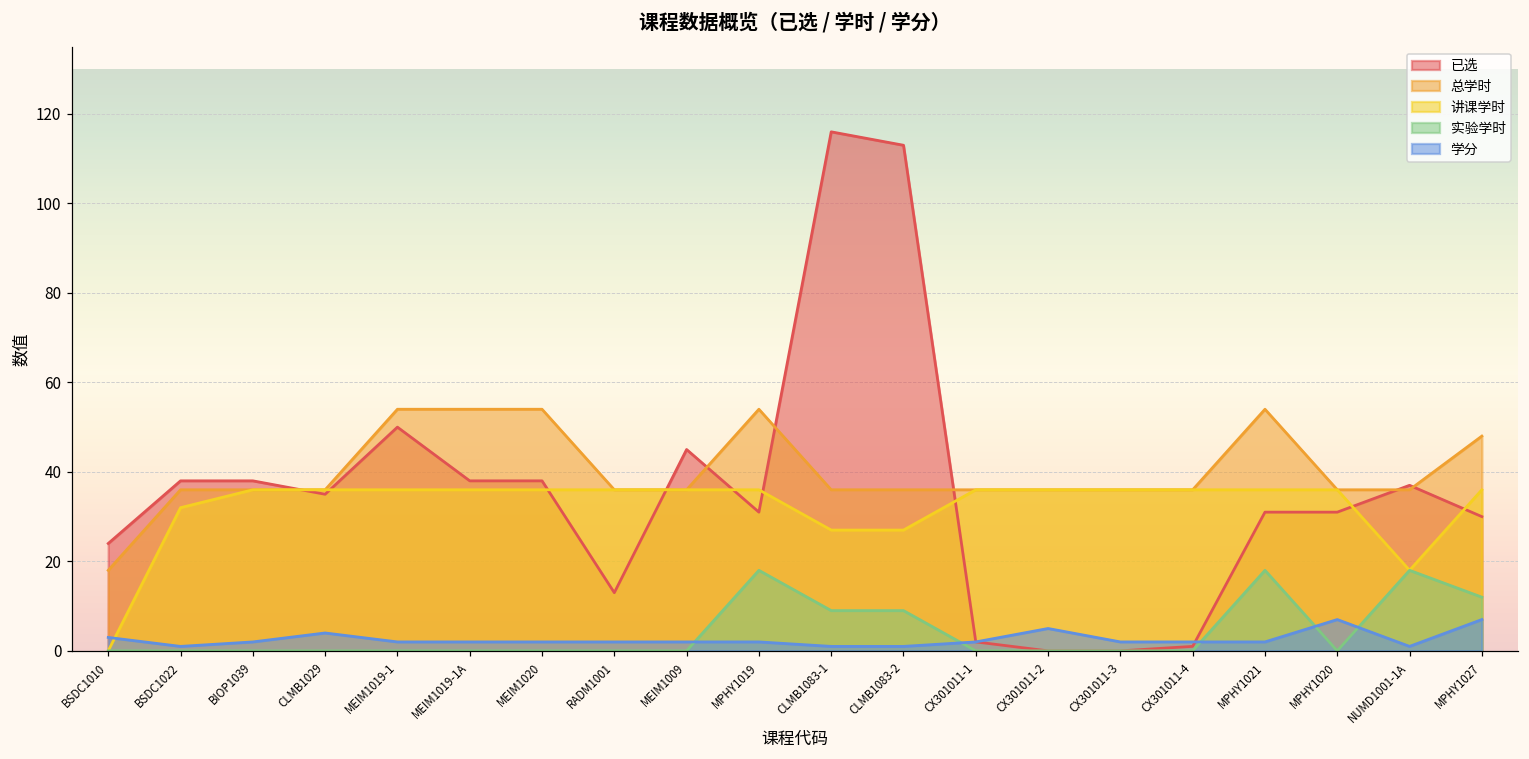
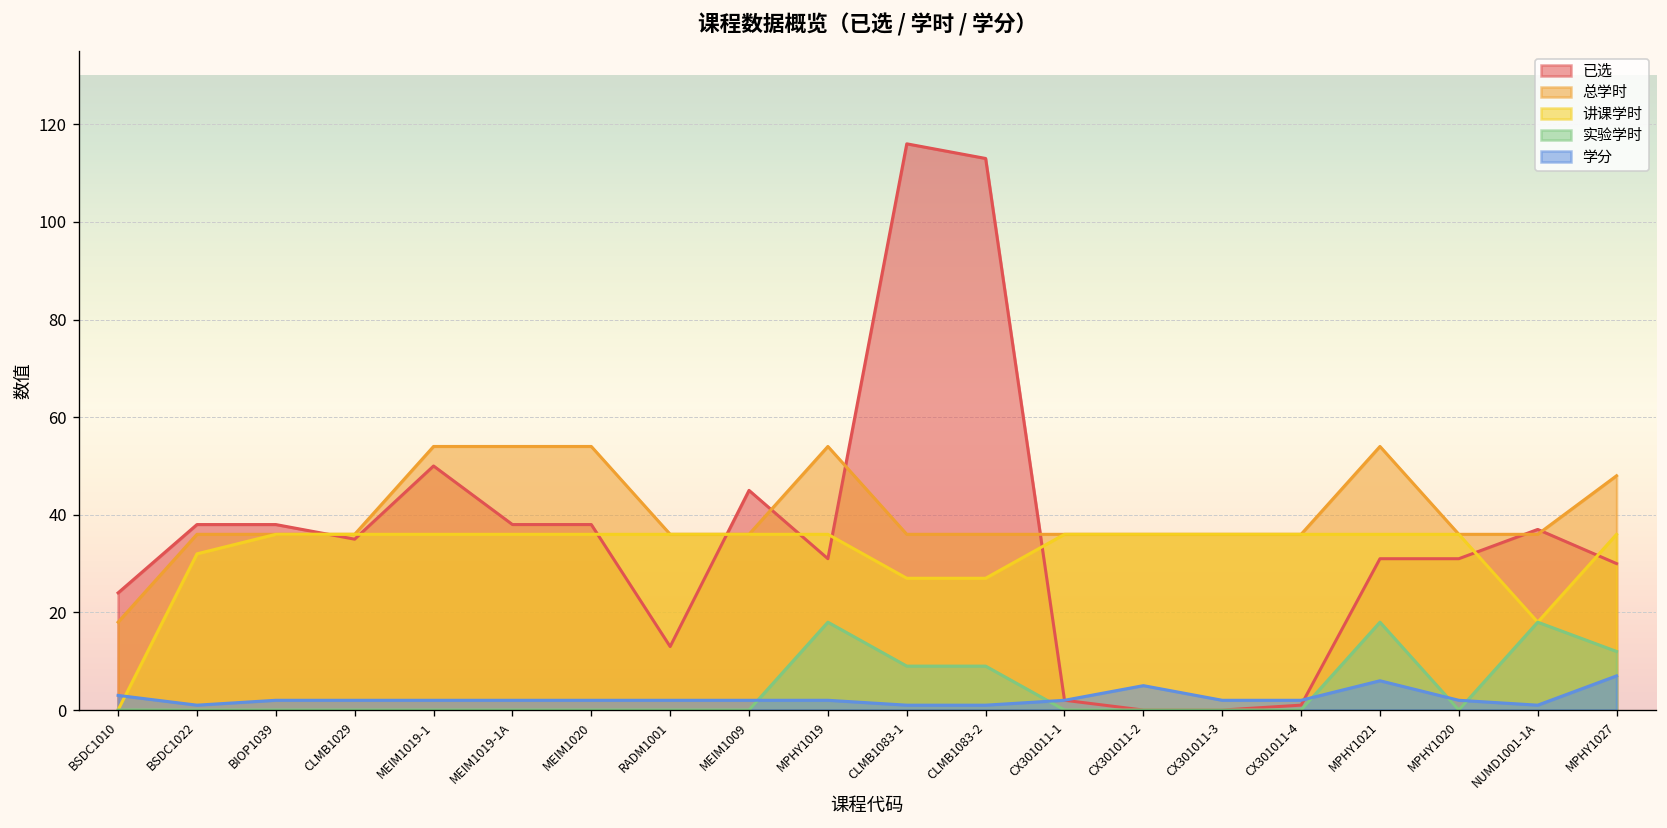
  {
    "已选": {
      "BSDC1010": 24,
      "BSDC1022": 38,
      "BIOP1039": 38,
      "CLMB1029": 35,
      "MEIM1019-1": 50,
      "MEIM1019-1A": 38,
      "MEIM1020": 38,
      "RADM1001": 13,
      "MEIM1009": 45,
      "MPHY1019": 31,
      "CLMB1083-1": 116,
      "CLMB1083-2": 113,
      "CX301011-4": 1,
      "MPHY1021": 31,
      "MPHY1020": 31,
      "NUMD1001-1A": 37,
      "MPHY1027": 30
    },
    "实验学时": {
      "BSDC1022": 0,
      "BIOP1039": 0,
      "CLMB1029": 0,
      "MEIM1019-1": 0,
      "MEIM1019-1A": 0,
      "MEIM1020": 0,
      "RADM1001": 0,
      "MEIM1009": 0,
      "MPHY1019": 18,
      "CLMB1083-1": 9,
      "CLMB1083-2": 9,
      "CX301011-1": 0,
      "CX301011-4": 0,
      "MPHY1021": 18,
      "MPHY1020": 0,
      "MPHY1027": 12
    },
    "学分": {
      "BSDC1010": 3,
      "BSDC1022": 1,
      "BIOP1039": 2,
-     "CLMB1029": 4,
+     "CLMB1029": 2,
      "MEIM1019-1": 2,
      "MEIM1019-1A": 2,
      "MEIM1020": 2,
      "RADM1001": 2,
      "MEIM1009": 2,
      "MPHY1019": 2,
      "CLMB1083-1": 1,
      "CLMB1083-2": 1,
      "CX301011-2": 5,
      "CX301011-3": 2,
      "CX301011-4": 2,
-     "MPHY1021": 2,
-     "MPHY1020": 7,
+     "MPHY1021": 6,
+     "MPHY1020": 2,
      "NUMD1001-1A": 1,
      "MPHY1027": 7
    }
  }
